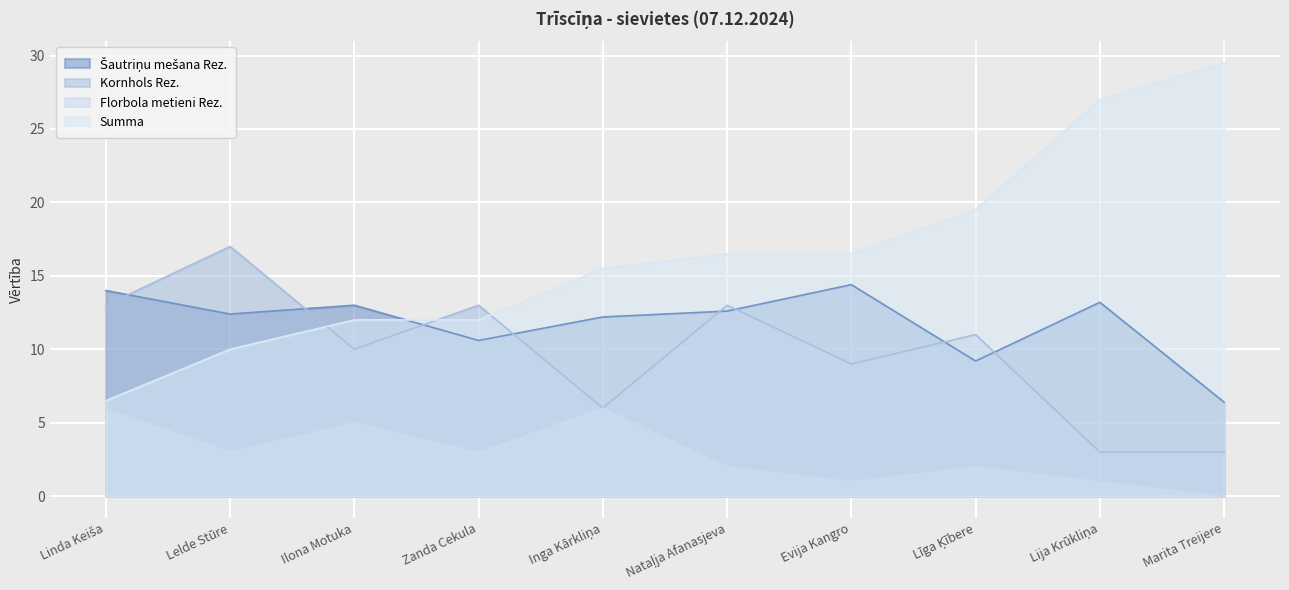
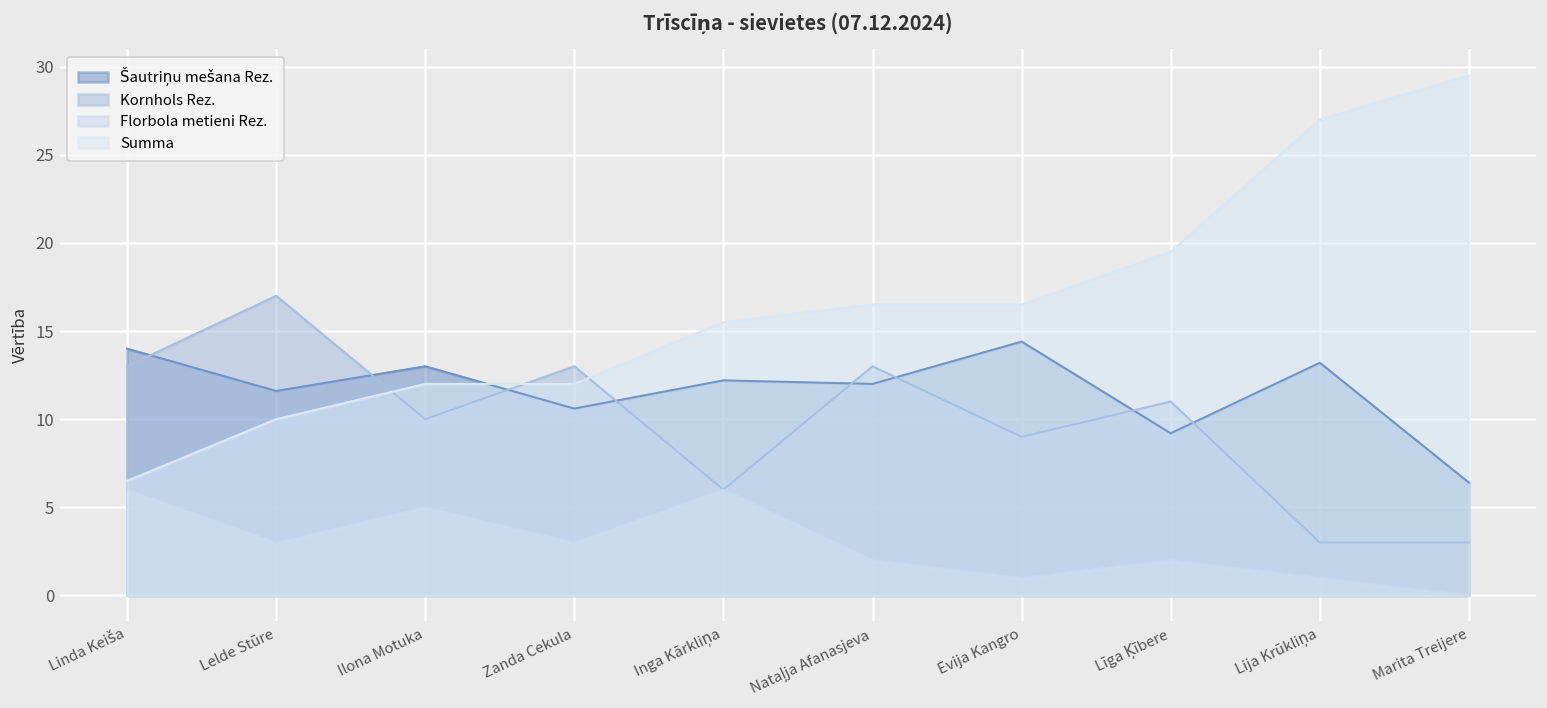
  {
    "Šautriņu mešana Rez.": {
      "Linda Keiša": 14.0,
-     "Lelde Stūre": 12.4,
+     "Lelde Stūre": 11.6,
      "Ilona Motuka": 13.0,
      "Zanda Cekula": 10.6,
      "Inga Kārkliņa": 12.2,
-     "Nataļja Afanasjeva": 12.6,
+     "Nataļja Afanasjeva": 12.0,
      "Evija Kangro": 14.4,
      "Līga Ķībere": 9.2,
      "Lija Krūkliņa": 13.2,
      "Marita Treijere": 6.4
    }
  }
